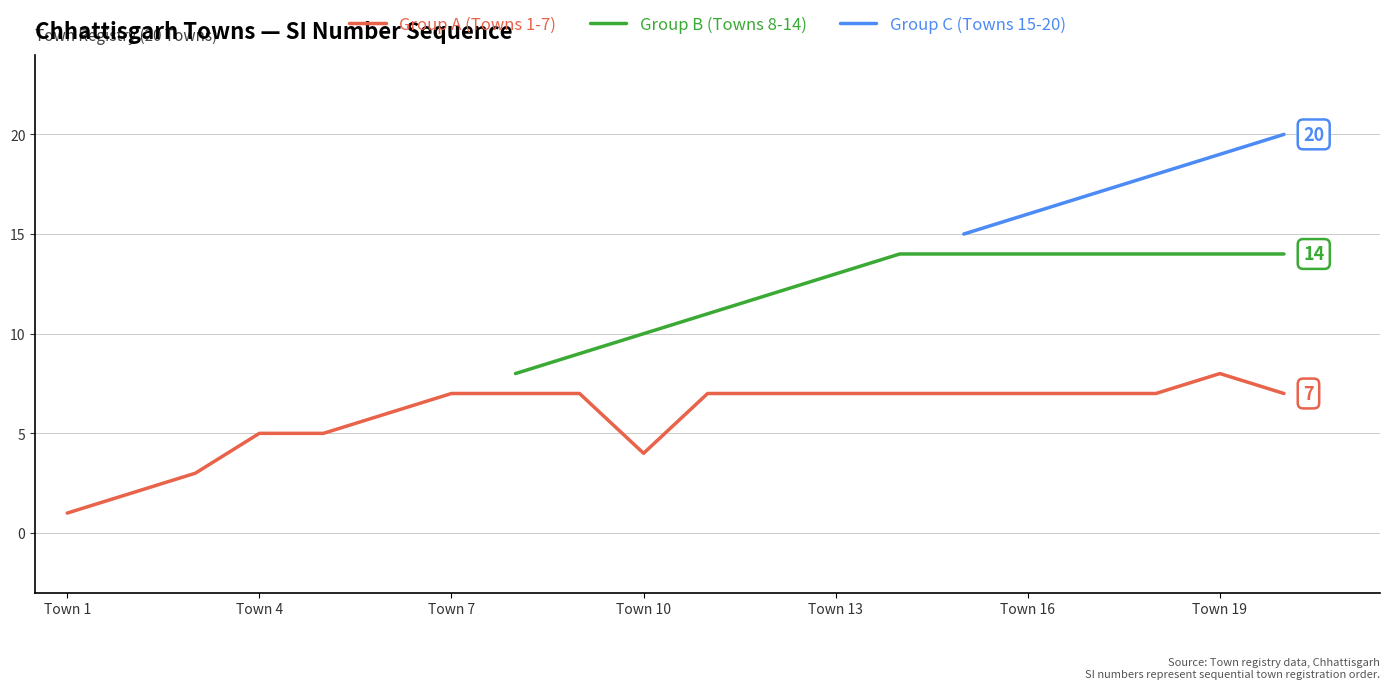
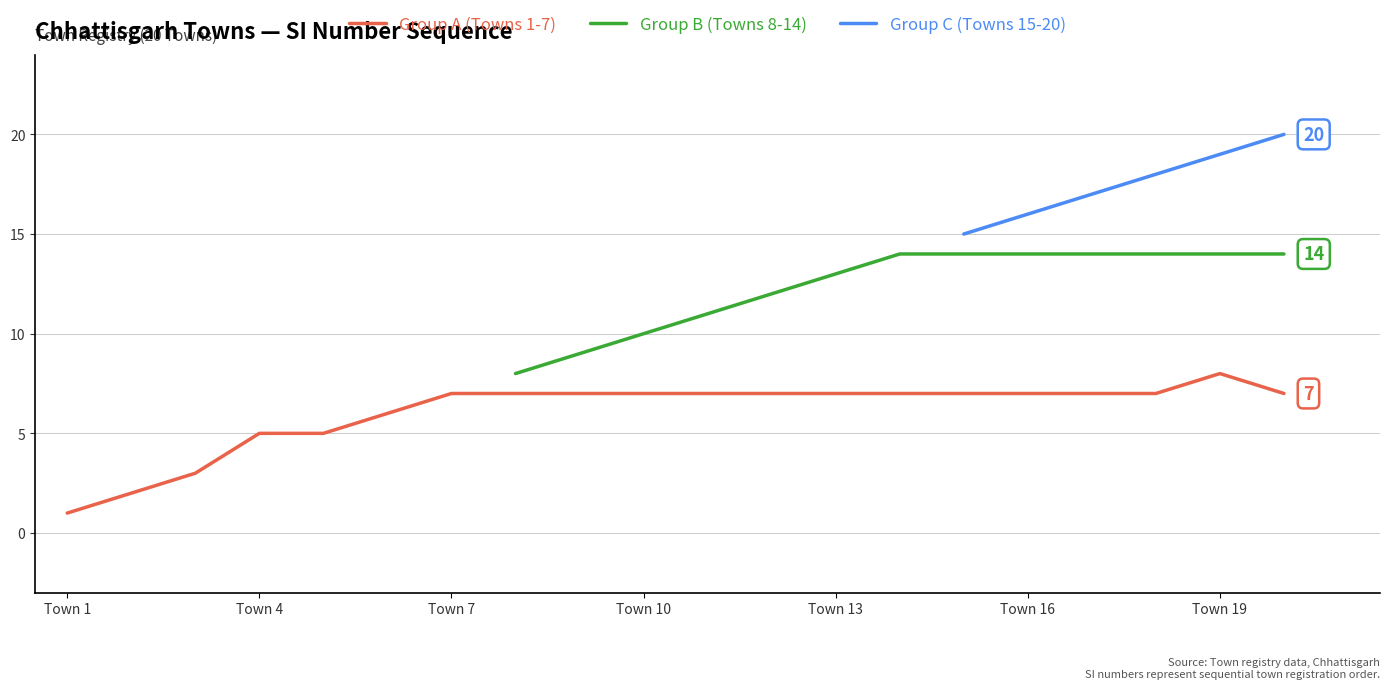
  {
    "Group A (Towns 1-7)": {
      "Town 1": 1,
      "Town 4": 5,
      "Town 7": 7,
-     "Town 10": 4,
+     "Town 10": 7,
      "Town 13": 7,
      "Town 16": 7,
      "Town 19": 8
    },
    "Group B (Towns 8-14)": {
      "Town 10": 10,
      "Town 13": 13,
      "Town 16": 14,
      "Town 19": 14
    },
    "Group C (Towns 15-20)": {
      "Town 16": 16,
      "Town 19": 19
    }
  }
